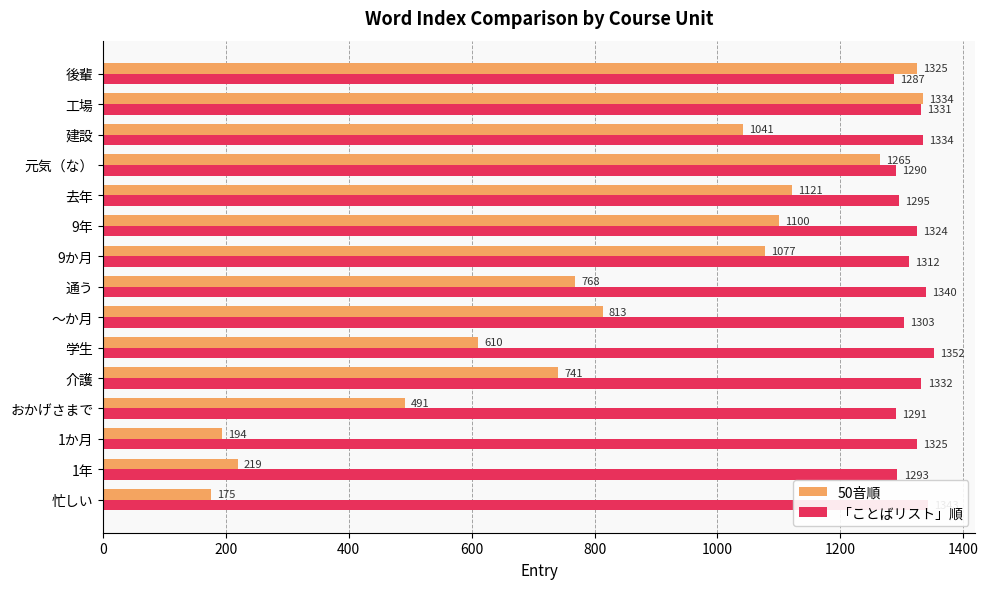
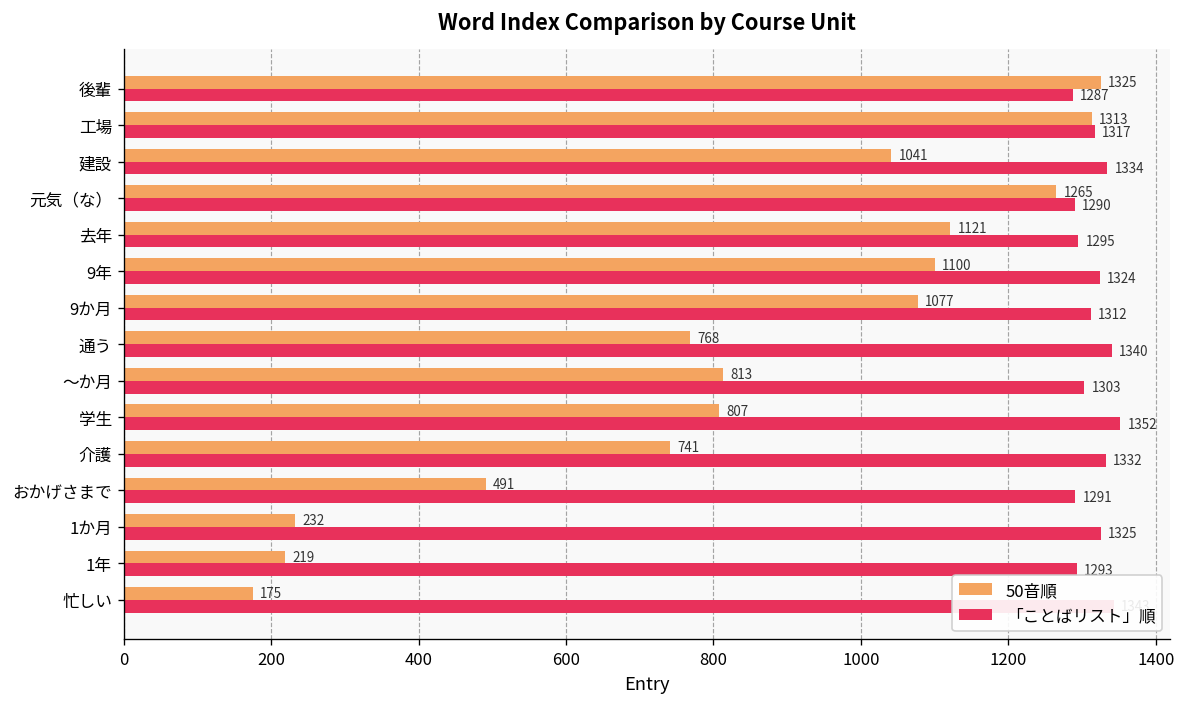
  {
    "50音順": {
      "後輩": 1325,
-     "工場": 1334,
+     "工場": 1313,
      "建設": 1041,
      "元気（な）": 1265,
      "去年": 1121,
      "9年": 1100,
      "9か月": 1077,
      "通う": 768,
      "～か月": 813,
-     "学生": 610,
+     "学生": 807,
      "介護": 741,
      "おかげさまで": 491,
-     "1か月": 194,
+     "1か月": 232,
      "1年": 219,
      "忙しい": 175
    },
    "「ことばリスト」順": {
      "後輩": 1287,
-     "工場": 1331,
+     "工場": 1317,
      "建設": 1334,
      "元気（な）": 1290,
      "去年": 1295,
      "9年": 1324,
      "9か月": 1312,
      "通う": 1340,
      "～か月": 1303,
      "学生": 1352,
      "介護": 1332,
      "おかげさまで": 1291,
      "1か月": 1325,
      "1年": 1293
    }
  }
